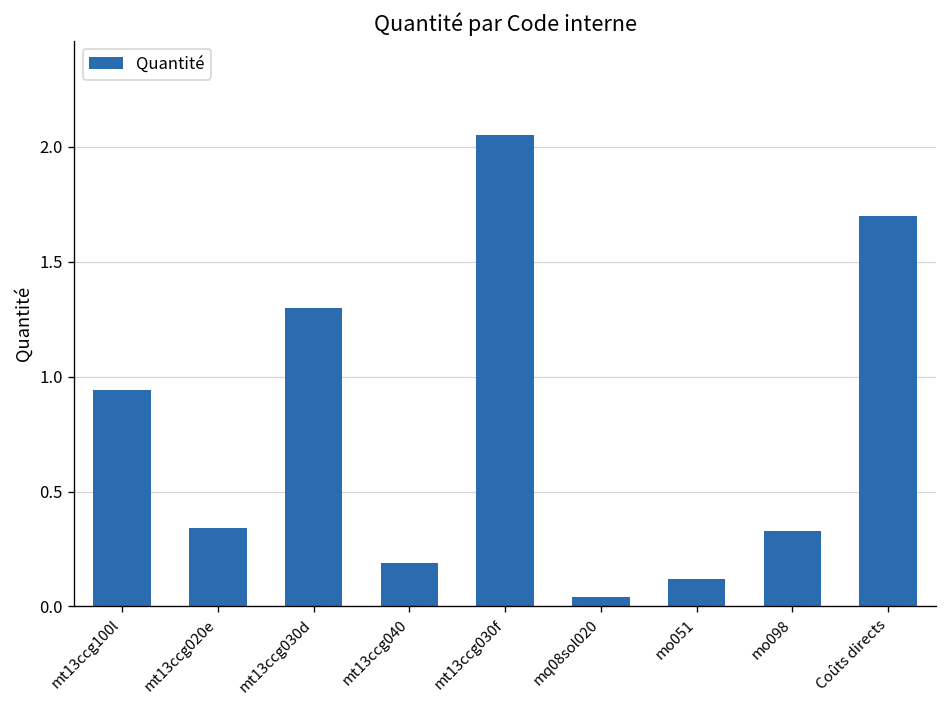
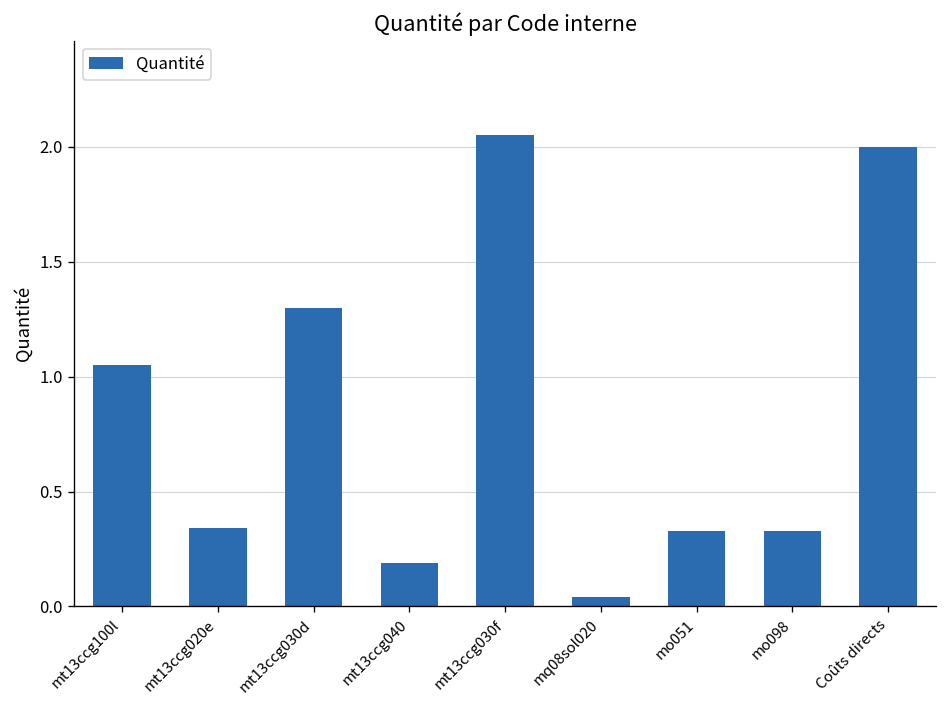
  {
-   "mt13ccg100l": 0.94,
+   "mt13ccg100l": 1.05,
    "mt13ccg020e": 0.34,
    "mt13ccg030d": 1.30,
    "mt13ccg040": 0.19,
    "mt13ccg030f": 2.05,
    "mq08sol020": 0.04,
-   "mo051": 0.12,
+   "mo051": 0.33,
    "mo098": 0.33,
-   "Coûts directs": 1.7
+   "Coûts directs": 2.0
  }
